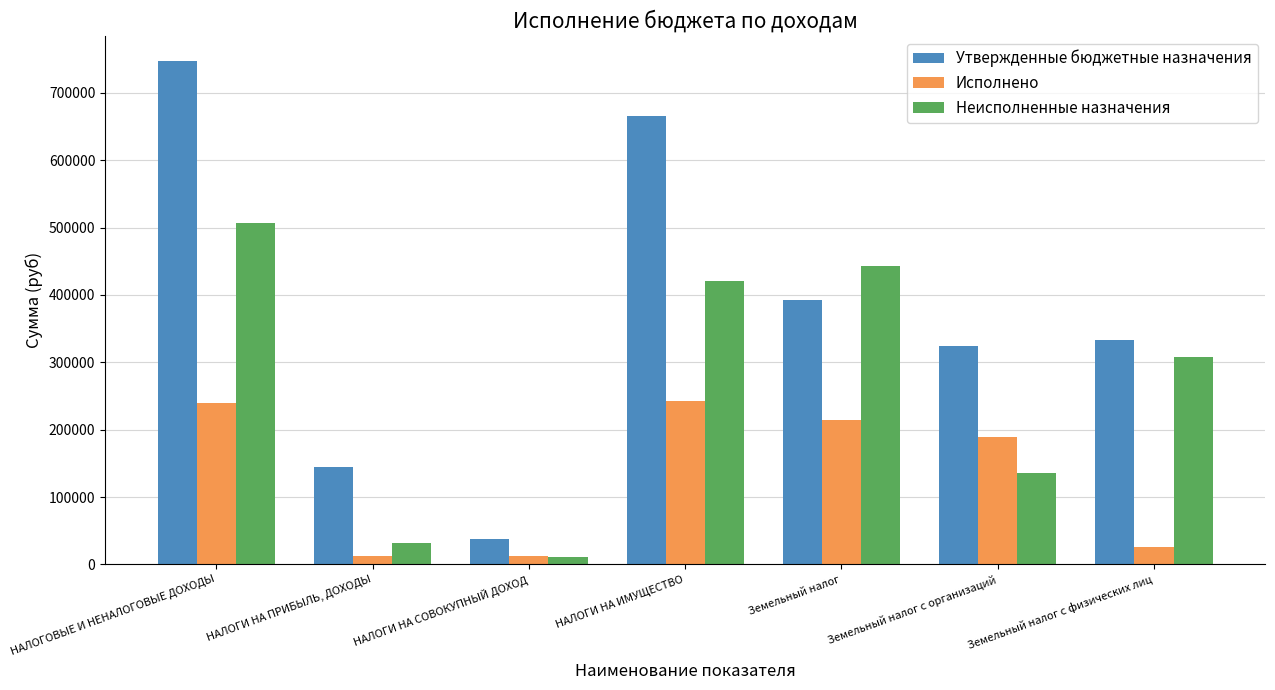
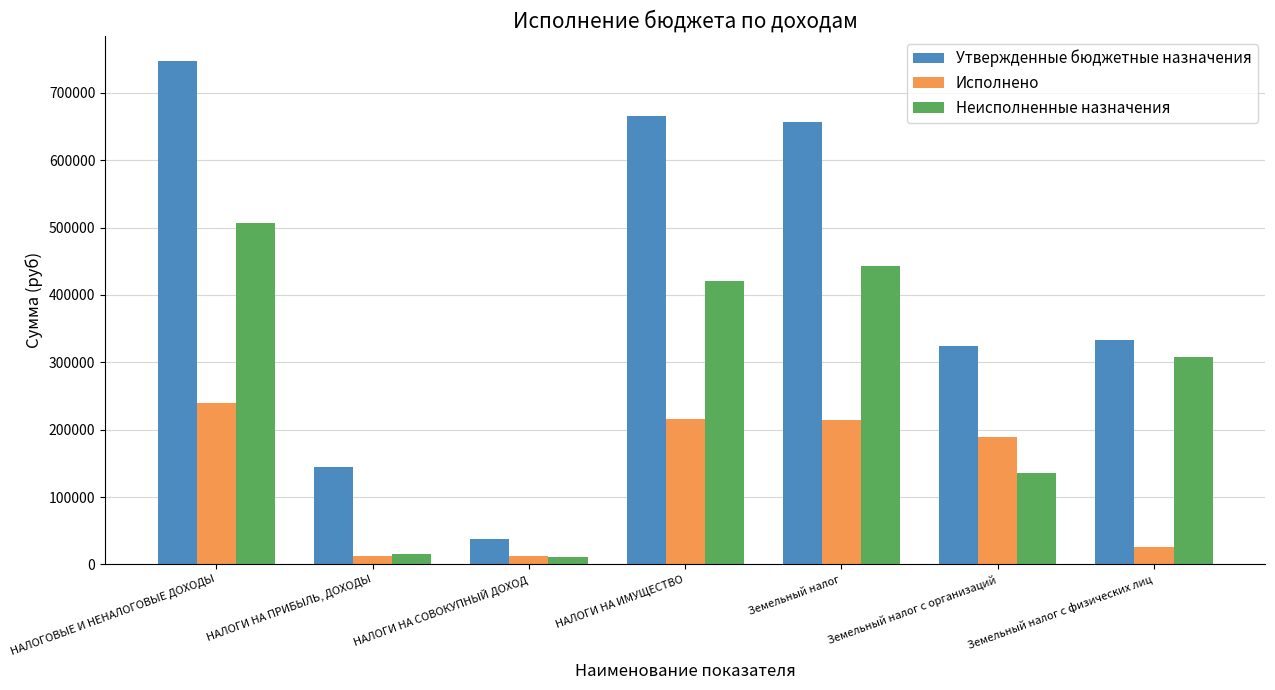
  {
    "Утвержденные бюджетные назначения": {
      "НАЛОГОВЫЕ И НЕНАЛОГОВЫЕ ДОХОДЫ": 750000,
      "НАЛОГИ НА ПРИБЫЛЬ, ДОХОДЫ": 140000,
      "НАЛОГИ НА СОВОКУПНЫЙ ДОХОД": 40000,
      "НАЛОГИ НА ИМУЩЕСТВО": 670000,
-     "Земельный налог": 390000,
+     "Земельный налог": 660000,
      "Земельный налог с организаций": 320000,
      "Земельный налог с физических лиц": 330000
    },
    "Исполнено": {
      "НАЛОГОВЫЕ И НЕНАЛОГОВЫЕ ДОХОДЫ": 240000,
      "НАЛОГИ НА ПРИБЫЛЬ, ДОХОДЫ": 10000,
      "НАЛОГИ НА СОВОКУПНЫЙ ДОХОД": 10000,
-     "НАЛОГИ НА ИМУЩЕСТВО": 240000,
+     "НАЛОГИ НА ИМУЩЕСТВО": 220000,
      "Земельный налог": 210000,
      "Земельный налог с организаций": 190000,
      "Земельный налог с физических лиц": 30000
    },
    "Неисполненные назначения": {
      "НАЛОГОВЫЕ И НЕНАЛОГОВЫЕ ДОХОДЫ": 510000,
-     "НАЛОГИ НА ПРИБЫЛЬ, ДОХОДЫ": 30000,
+     "НАЛОГИ НА ПРИБЫЛЬ, ДОХОДЫ": 20000,
      "НАЛОГИ НА СОВОКУПНЫЙ ДОХОД": 10000,
      "НАЛОГИ НА ИМУЩЕСТВО": 420000,
      "Земельный налог": 440000,
      "Земельный налог с организаций": 140000,
      "Земельный налог с физических лиц": 310000
    }
  }
